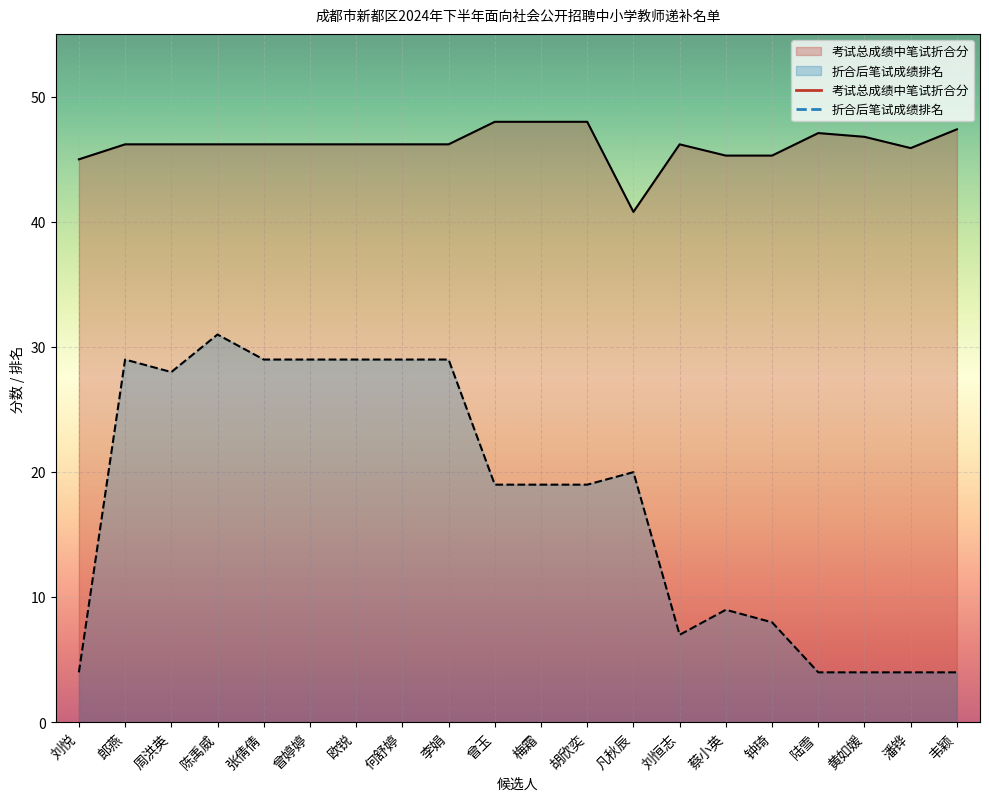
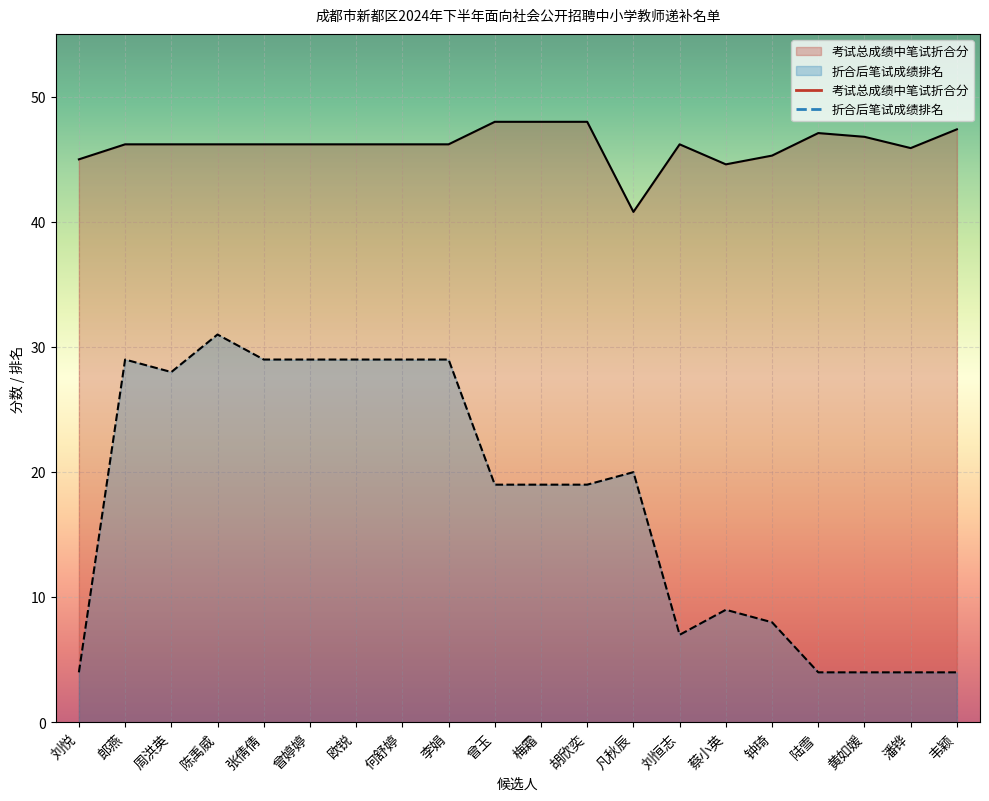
  {
    "考试总成绩中笔试折合分": {
      "刘悦": 45.0,
      "郎燕": 46.2,
      "周洪英": 46.2,
      "陈禹威": 46.2,
      "张倩倩": 46.2,
      "曾婷婷": 46.2,
      "欧锐": 46.2,
      "何舒婷": 46.2,
      "李娟": 46.2,
      "曾玉": 48.0,
      "梅霜": 48.0,
      "胡欣奕": 48.0,
      "凡秋辰": 40.8,
      "刘恒志": 46.2,
-     "蔡小英": 45.3,
+     "蔡小英": 44.6,
      "钟琦": 45.3,
      "陆雪": 47.1,
      "黄如媛": 46.8,
      "潘铧": 45.9,
      "韦颖": 47.4
    },
    "折合后笔试成绩排名": {
      "刘悦": 4.0,
      "郎燕": 29.0,
      "周洪英": 28.0,
      "陈禹威": 31.0,
      "张倩倩": 29.0,
      "曾婷婷": 29.0,
      "欧锐": 29.0,
      "何舒婷": 29.0,
      "李娟": 29.0,
      "曾玉": 19.0,
      "梅霜": 19.0,
      "胡欣奕": 19.0,
      "凡秋辰": 20.0,
      "刘恒志": 7.0,
      "蔡小英": 9.0,
      "钟琦": 8.0,
      "陆雪": 4.0,
      "黄如媛": 4.0,
      "潘铧": 4.0,
      "韦颖": 4.0
    }
  }
